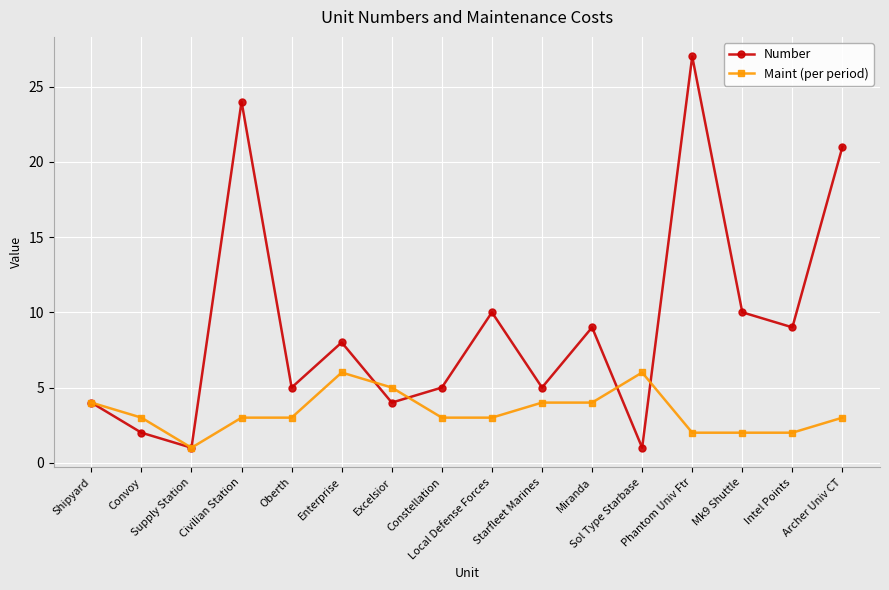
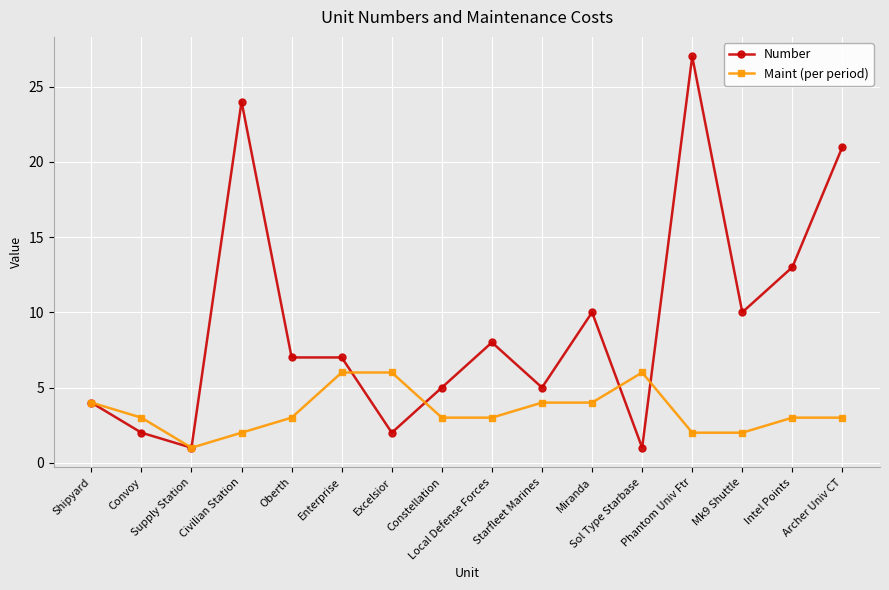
  {
    "Number": {
      "Convoy": 2,
      "Civilian Station": 24,
-     "Oberth": 5,
-     "Enterprise": 8,
-     "Excelsior": 4,
+     "Oberth": 7,
+     "Enterprise": 7,
+     "Excelsior": 2,
      "Constellation": 5,
-     "Local Defense Forces": 10,
+     "Local Defense Forces": 8,
      "Starfleet Marines": 5,
-     "Miranda": 9,
+     "Miranda": 10,
      "Sol Type Starbase": 1,
      "Phantom Univ Ftr": 27,
      "Mk9 Shuttle": 10,
-     "Intel Points": 9,
+     "Intel Points": 13,
      "Archer Univ CT": 21
    },
    "Maint (per period)": {
      "Convoy": 3,
-     "Civilian Station": 3,
+     "Civilian Station": 2,
      "Oberth": 3,
      "Enterprise": 6,
-     "Excelsior": 5,
+     "Excelsior": 6,
      "Constellation": 3,
      "Local Defense Forces": 3,
      "Starfleet Marines": 4,
      "Miranda": 4,
      "Sol Type Starbase": 6,
      "Phantom Univ Ftr": 2,
      "Mk9 Shuttle": 2,
-     "Intel Points": 2,
+     "Intel Points": 3,
      "Archer Univ CT": 3
    }
  }
